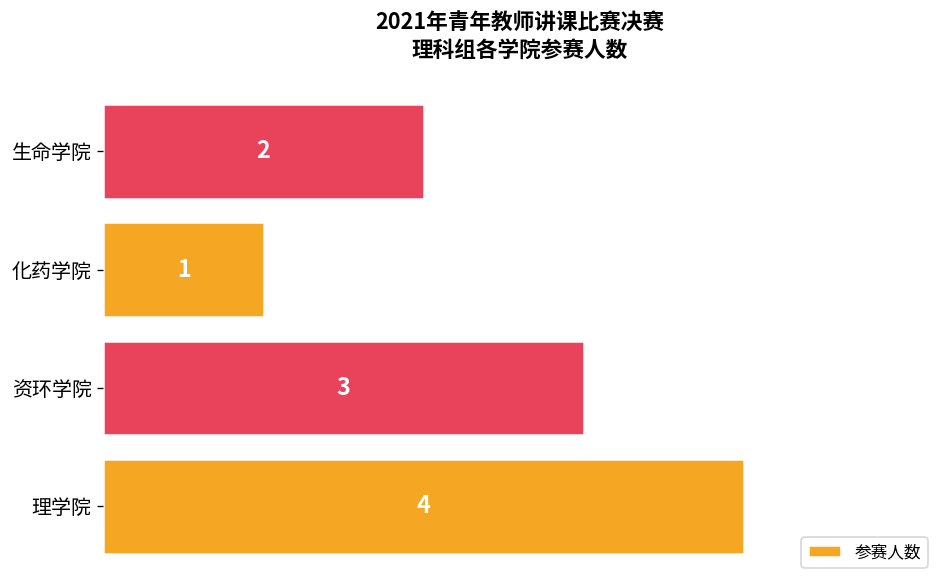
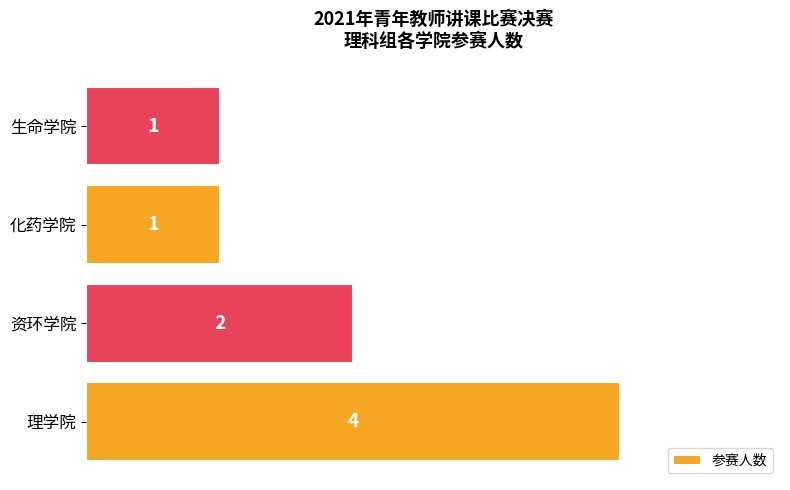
  {
-   "生命学院": 2,
+   "生命学院": 1,
    "化药学院": 1,
-   "资环学院": 3,
+   "资环学院": 2,
    "理学院": 4
  }
